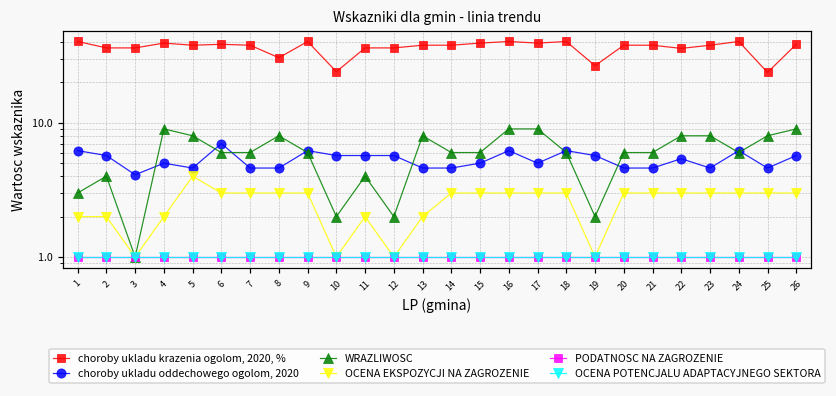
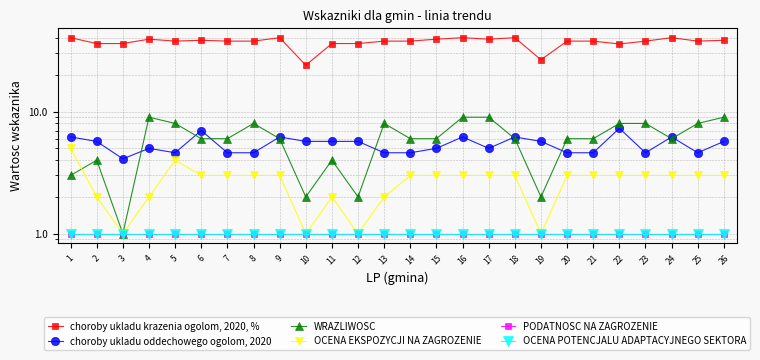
  {
    "choroby ukladu krazenia ogolom, 2020, %": {
      "1": 40,
      "2": 36,
      "3": 36,
      "4": 39,
      "5": 38,
      "6": 38,
      "7": 38,
-     "8": 31,
+     "8": 38,
      "9": 40,
      "10": 24,
      "11": 36,
      "12": 36,
      "13": 38,
      "14": 38,
      "15": 39,
      "16": 40,
      "17": 39,
      "18": 40,
      "19": 27,
      "20": 38,
      "21": 38,
      "22": 36,
      "23": 38,
      "24": 40,
-     "25": 24,
+     "25": 38,
      "26": 38
    },
    "choroby ukladu oddechowego ogolom, 2020": {
      "1": 6,
      "2": 6,
      "3": 4,
      "4": 5,
      "5": 4.6,
      "6": 7,
      "7": 4.6,
      "8": 4.6,
      "10": 6,
      "11": 6,
      "12": 6,
      "13": 4.6,
      "14": 4.6,
      "15": 5,
      "16": 6,
      "17": 5,
      "19": 6,
      "20": 4.6,
      "21": 4.6,
-     "22": 5,
+     "22": 7,
      "23": 4.6,
      "25": 4.6,
      "26": 6
    },
    "WRAZLIWOSC": {
      "1": 3,
      "2": 4,
      "4": 9,
      "5": 8,
      "6": 6,
      "7": 6,
      "8": 8,
      "10": 2,
      "11": 4,
      "12": 2,
      "13": 8,
      "14": 6,
      "15": 6,
      "16": 9,
      "17": 9,
      "19": 2,
      "20": 6,
      "21": 6,
      "22": 8,
      "23": 8,
      "25": 8,
      "26": 9
    },
    "OCENA EKSPOZYCJI NA ZAGROZENIE": {
-     "1": 2,
+     "1": 5,
      "2": 2,
      "4": 2,
      "5": 4,
      "6": 3,
      "7": 3,
      "8": 3,
      "9": 3,
      "11": 2,
      "13": 2,
      "14": 3,
      "15": 3,
      "16": 3,
      "17": 3,
      "18": 3,
      "20": 3,
      "21": 3,
      "22": 3,
      "23": 3,
      "24": 3,
      "25": 3,
      "26": 3
    },
    "OCENA POTENCJALU ADAPTACYJNEGO SEKTORA": {
      "1": 1,
      "2": 1,
      "4": 1,
      "5": 1,
      "6": 1,
      "7": 1,
      "8": 1,
      "9": 1,
      "11": 1,
      "13": 1,
      "14": 1,
      "15": 1,
      "16": 1,
      "17": 1,
      "18": 1,
      "20": 1,
      "21": 1,
      "22": 1,
      "23": 1,
      "24": 1,
      "25": 1,
      "26": 1
    }
  }
